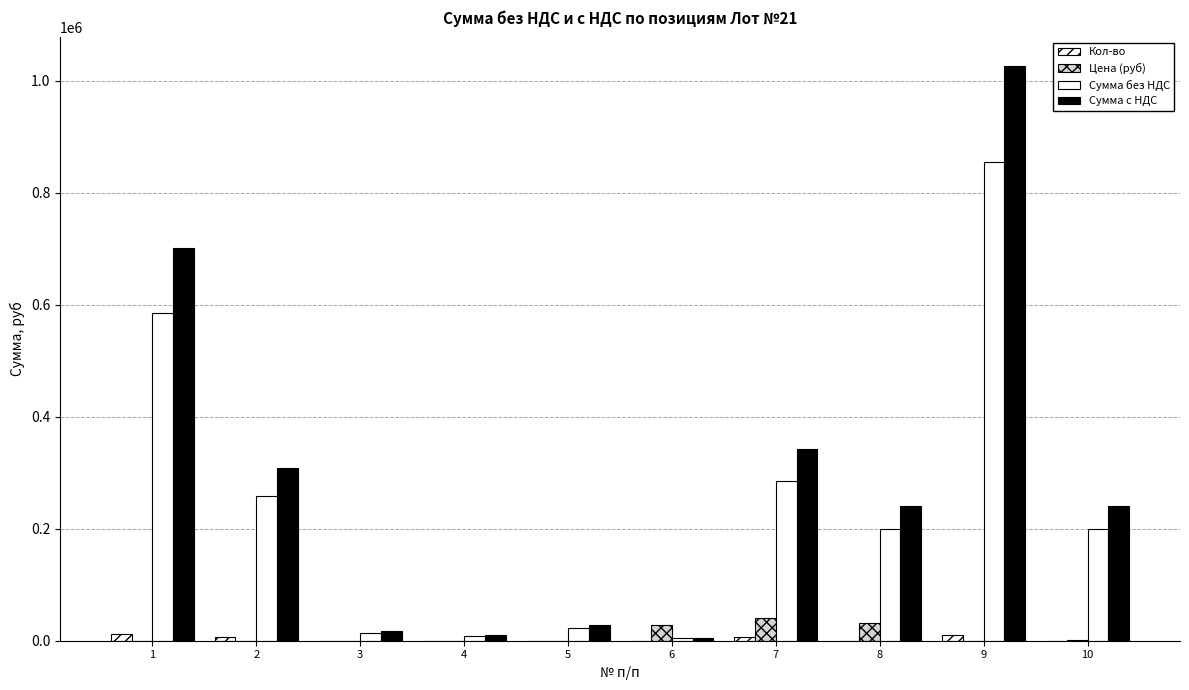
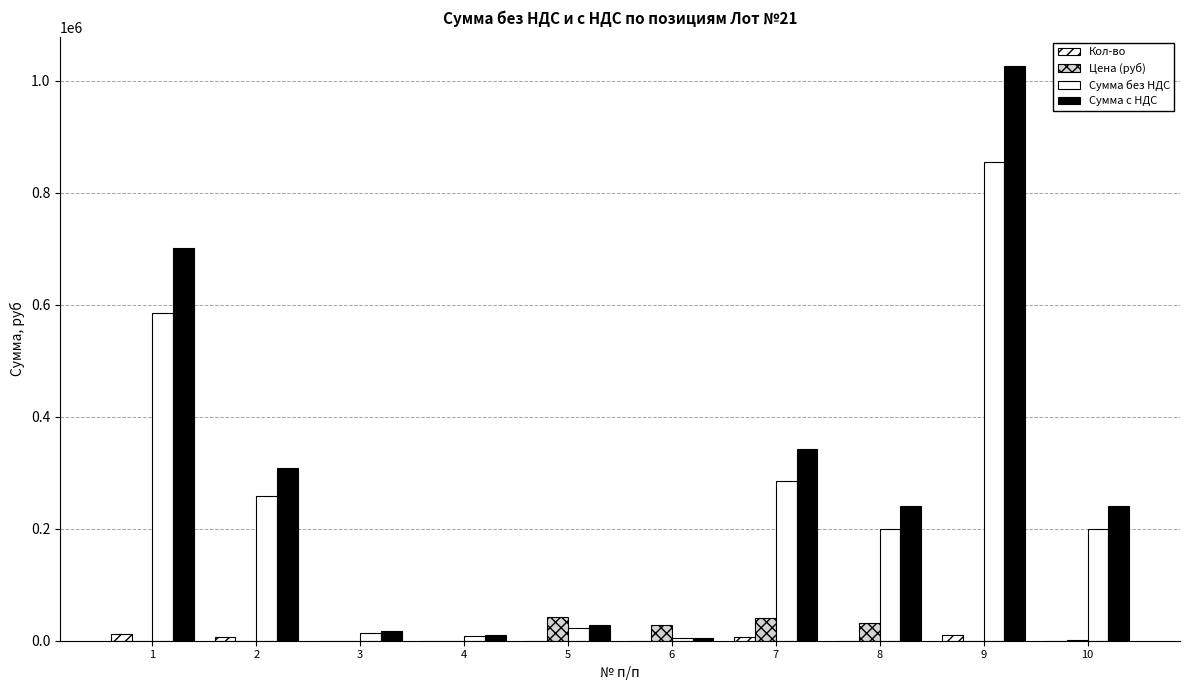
  {
    "Цена (руб)": {
-     "5": 0,
+     "5": 40000,
      "6": 30000,
      "7": 40000,
      "8": 30000
    },
    "Сумма с НДС": {
      "1": 700000,
      "2": 310000,
      "3": 20000,
      "4": 10000,
      "5": 30000,
      "6": 0,
      "7": 340000,
      "8": 240000,
      "9": 1030000,
      "10": 240000
    }
  }
